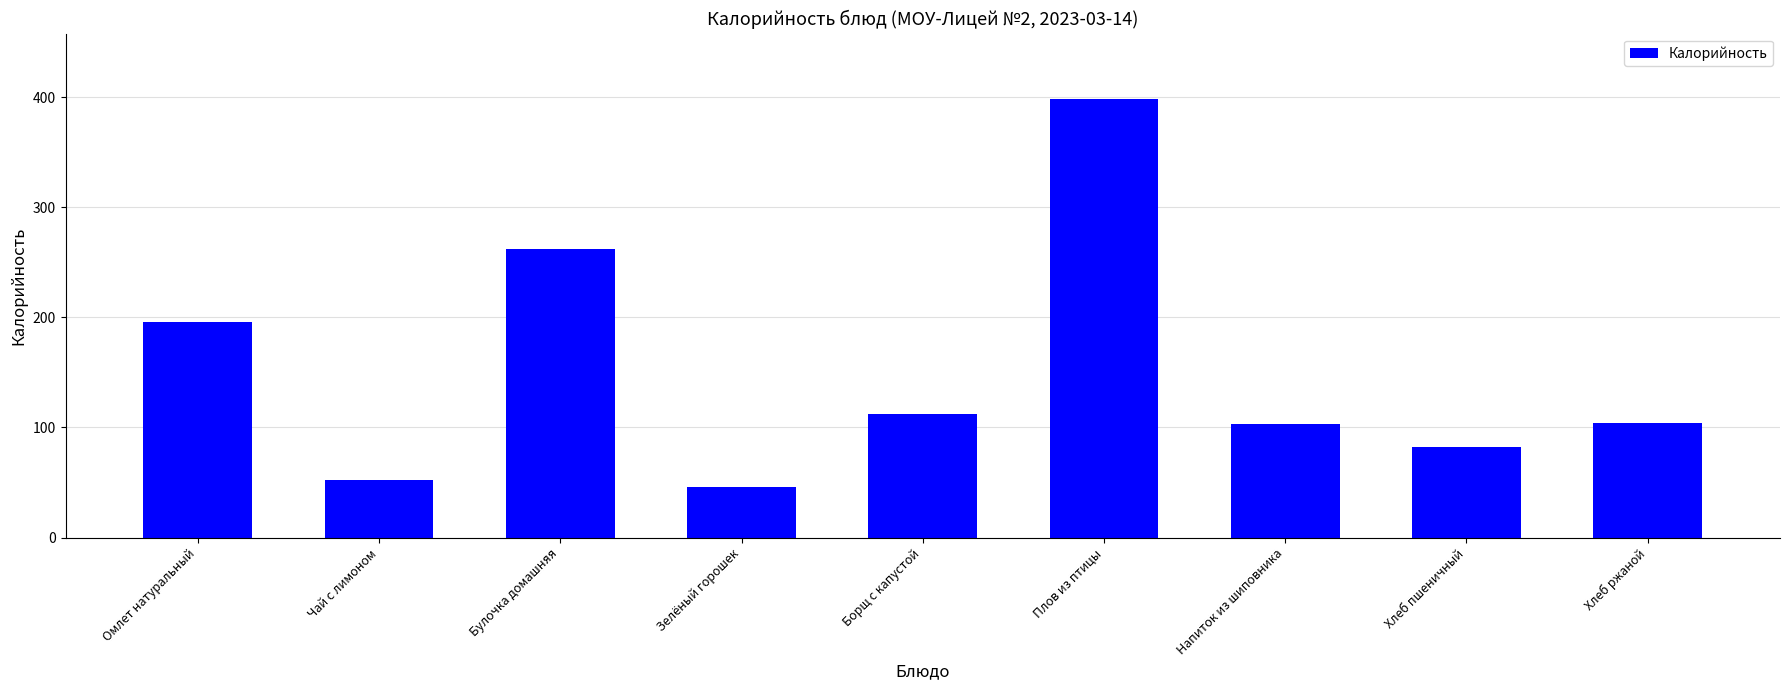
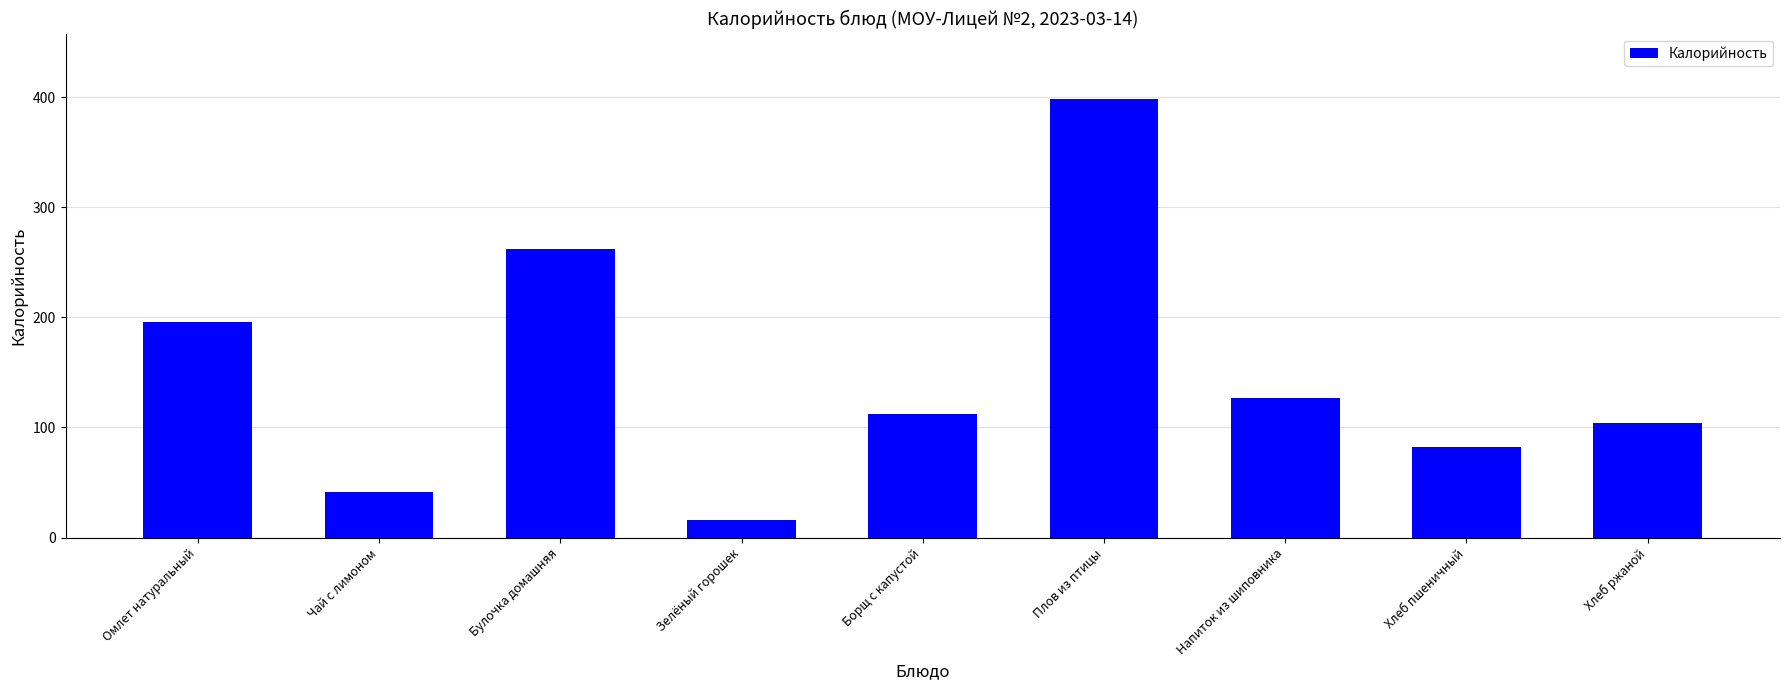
  {
    "Омлет натуральный": 196,
-   "Чай с лимоном": 52,
+   "Чай с лимоном": 41,
    "Булочка домашняя": 262,
-   "Зелёный горошек": 46,
+   "Зелёный горошек": 16,
    "Борщ с капустой": 112,
    "Плов из птицы": 398,
-   "Напиток из шиповника": 103,
+   "Напиток из шиповника": 127,
    "Хлеб пшеничный": 82,
    "Хлеб ржаной": 104
  }
